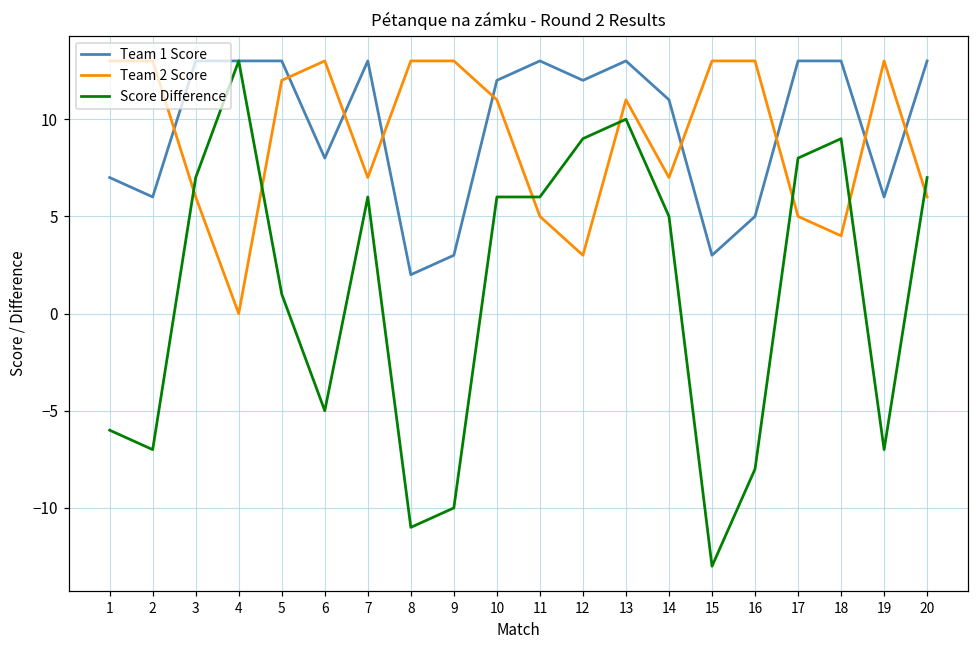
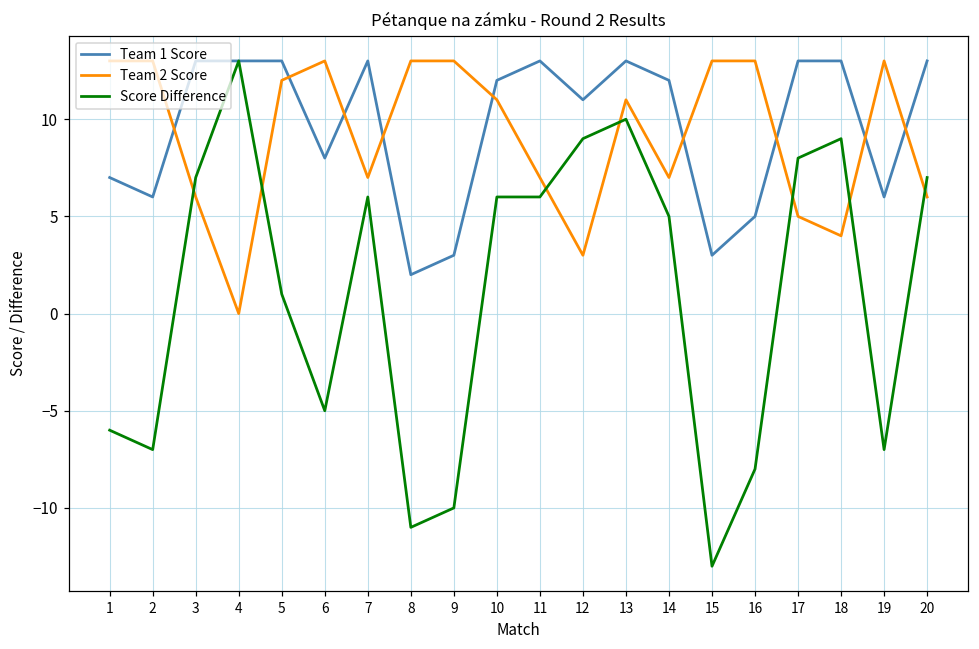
  {
    "Team 1 Score": {
      "1": 7,
      "2": 6,
      "5": 13,
      "6": 8,
      "7": 13,
      "8": 2,
      "9": 3,
      "10": 12,
      "11": 13,
-     "12": 12,
+     "12": 11,
      "13": 13,
-     "14": 11,
+     "14": 12,
      "15": 3,
      "16": 5,
      "17": 13,
      "18": 13,
      "19": 6,
      "20": 13
    },
    "Team 2 Score": {
      "3": 6,
      "4": 0,
      "5": 12,
      "6": 13,
      "7": 7,
      "8": 13,
      "9": 13,
      "10": 11,
-     "11": 5,
+     "11": 7,
      "12": 3,
      "13": 11,
      "14": 7,
      "15": 13,
      "16": 13,
      "17": 5,
      "18": 4,
      "19": 13,
      "20": 6
    },
    "Score Difference": {
      "1": -6,
      "2": -7,
      "3": 7,
      "5": 1,
      "6": -5,
      "7": 6,
      "8": -11,
      "9": -10,
      "10": 6,
      "11": 6,
      "12": 9,
      "13": 10,
      "14": 5,
      "15": -13,
      "16": -8,
      "17": 8,
      "18": 9,
      "19": -7,
      "20": 7
    }
  }
